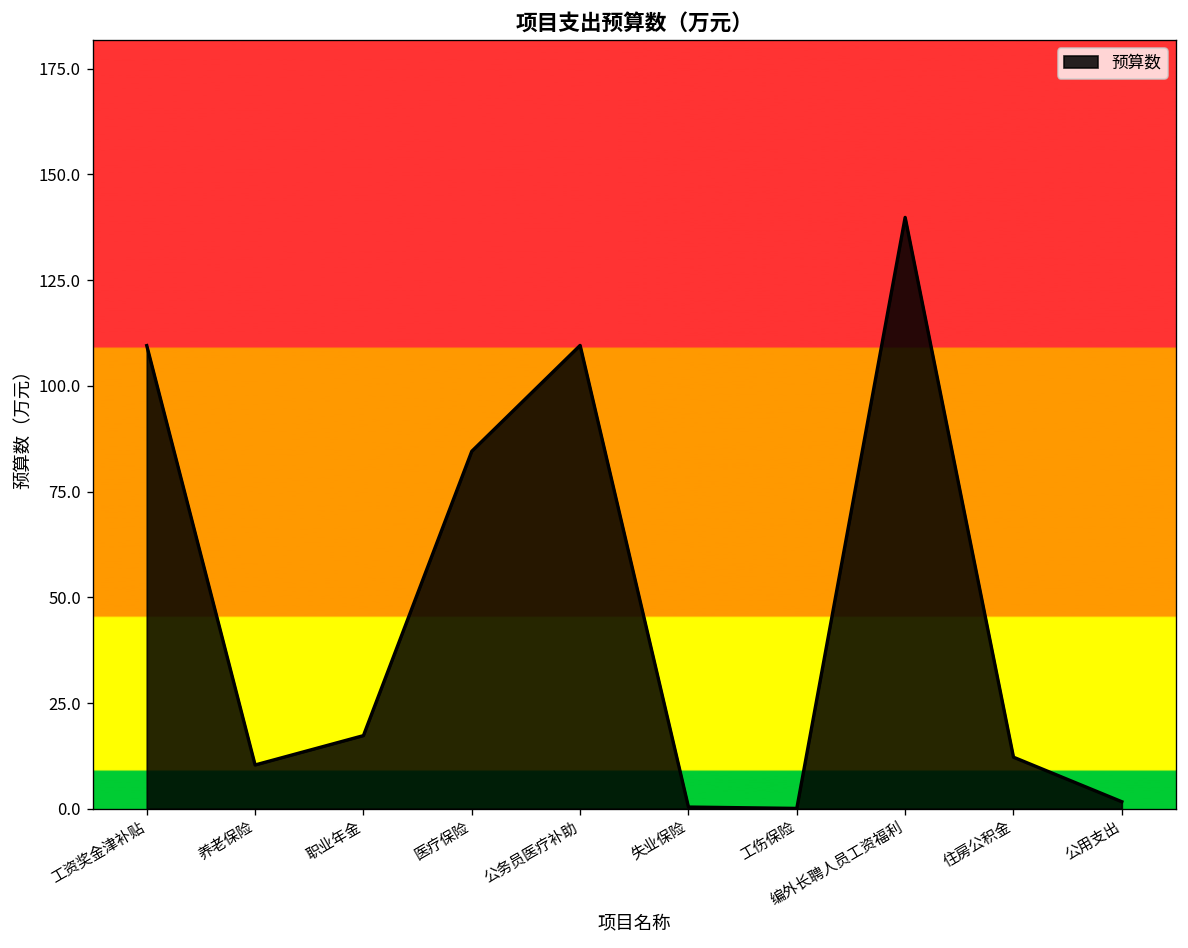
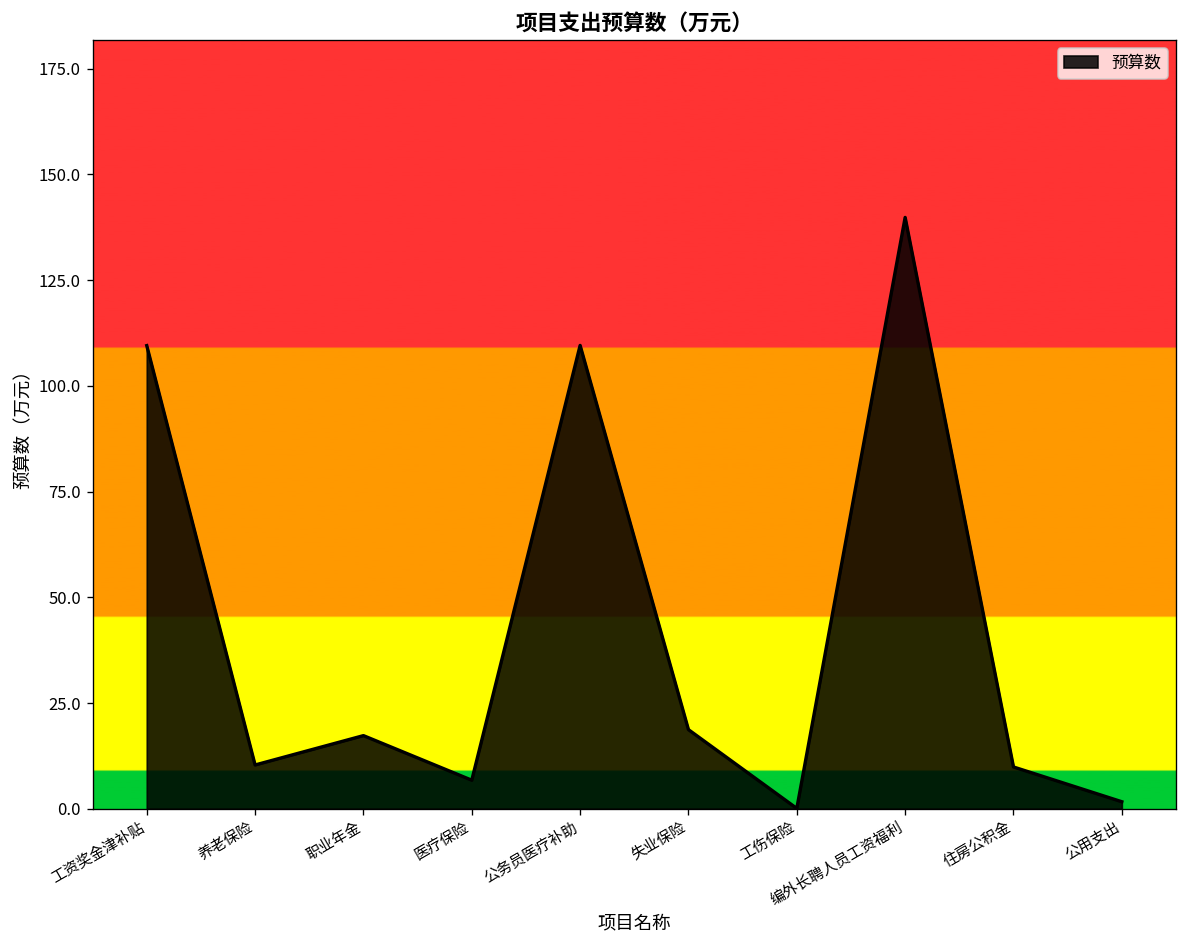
  {
    "工资奖金津补贴": 109,
    "养老保险": 10,
    "职业年金": 17,
-   "医疗保险": 85,
+   "医疗保险": 7,
    "公务员医疗补助": 110,
-   "失业保险": 0,
+   "失业保险": 19,
    "工伤保险": 0,
    "编外长聘人员工资福利": 140,
-   "住房公积金": 12,
+   "住房公积金": 10,
    "公用支出": 2
  }
